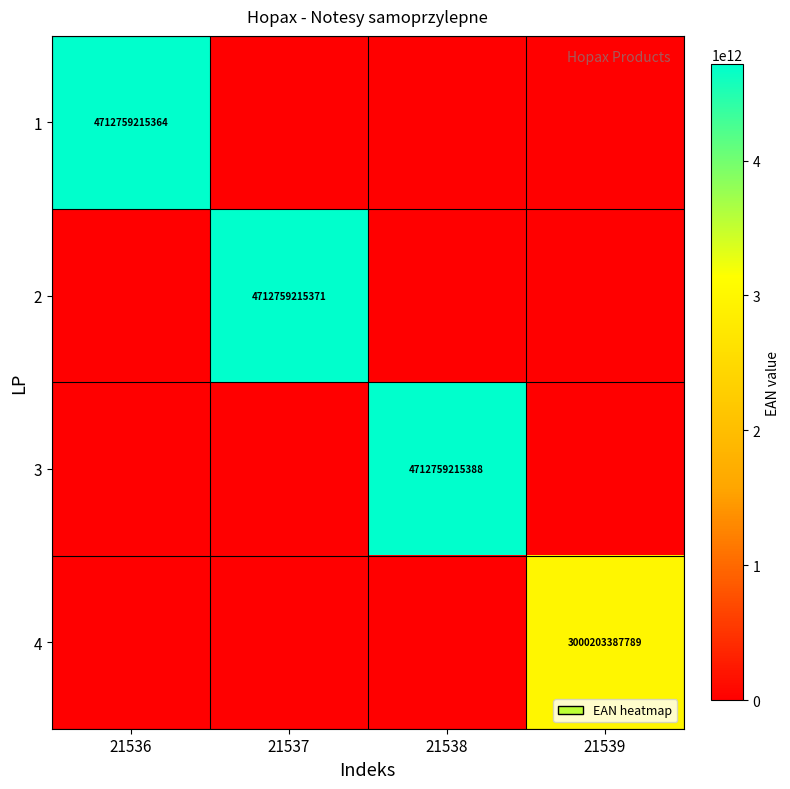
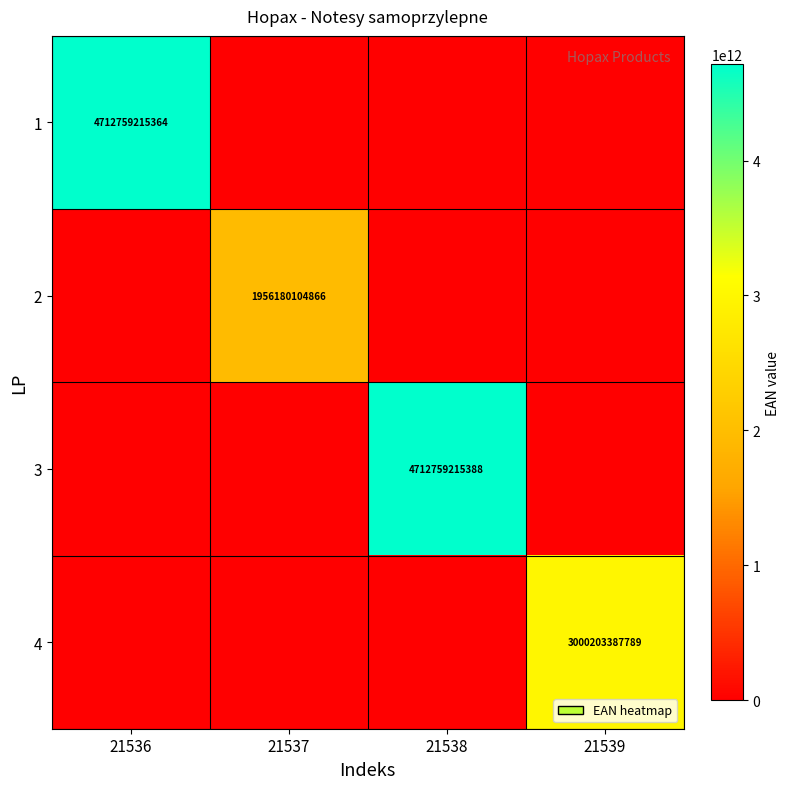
  {
    "1": {
      "21536": 4712759215364
    },
    "2": {
-     "21537": 4712759215371
+     "21537": 1956180104866
    },
    "3": {
      "21538": 4712759215388
    },
    "4": {
      "21539": 3000203387789
    }
  }
